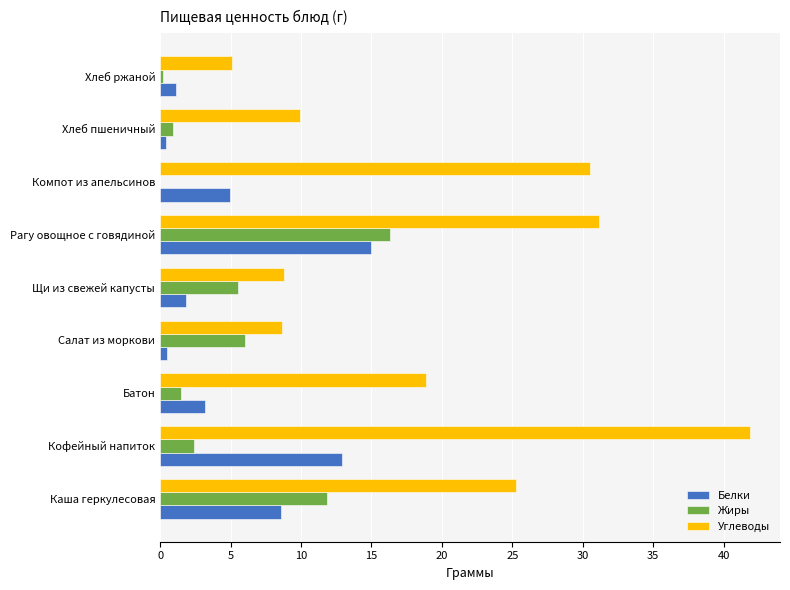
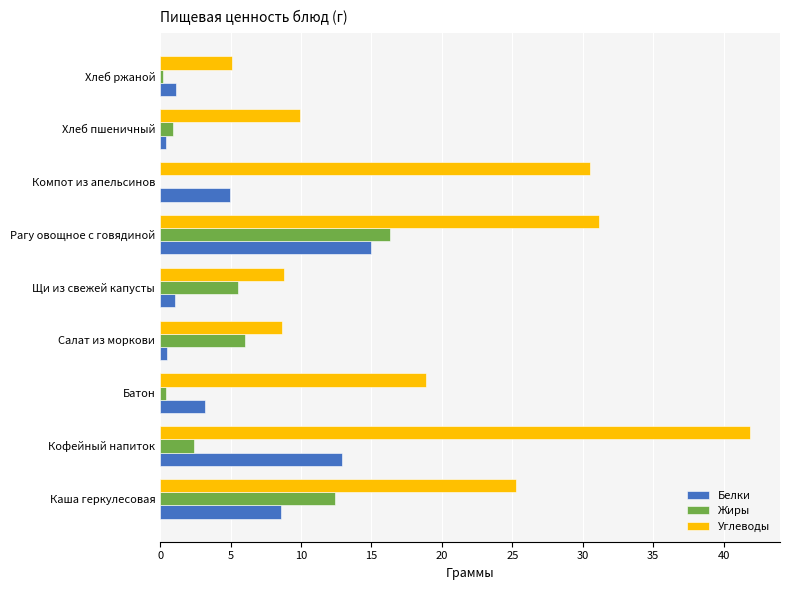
  {
    "Белки": {
      "Хлеб ржаной": 1.1,
      "Хлеб пшеничный": 0.4,
      "Компот из апельсинов": 4.9,
      "Рагу овощное с говядиной": 14.9,
-     "Щи из свежей капусты": 1.8,
+     "Щи из свежей капусты": 1.0,
      "Салат из моркови": 0.5,
      "Батон": 3.2,
      "Кофейный напиток": 12.9,
      "Каша геркулесовая": 8.6
    },
    "Жиры": {
      "Хлеб ржаной": 0.2,
      "Хлеб пшеничный": 0.9,
      "Компот из апельсинов": 0.0,
      "Рагу овощное с говядиной": 16.3,
      "Щи из свежей капусты": 5.5,
      "Салат из моркови": 6.0,
-     "Батон": 1.5,
+     "Батон": 0.4,
      "Кофейный напиток": 2.4,
-     "Каша геркулесовая": 11.8
+     "Каша геркулесовая": 12.4
    },
    "Углеводы": {
      "Хлеб ржаной": 5.1,
      "Хлеб пшеничный": 9.9,
      "Компот из апельсинов": 30.5,
      "Рагу овощное с говядиной": 31.2,
      "Щи из свежей капусты": 8.8,
      "Салат из моркови": 8.7,
      "Батон": 18.8,
      "Кофейный напиток": 41.9,
      "Каша геркулесовая": 25.3
    }
  }
